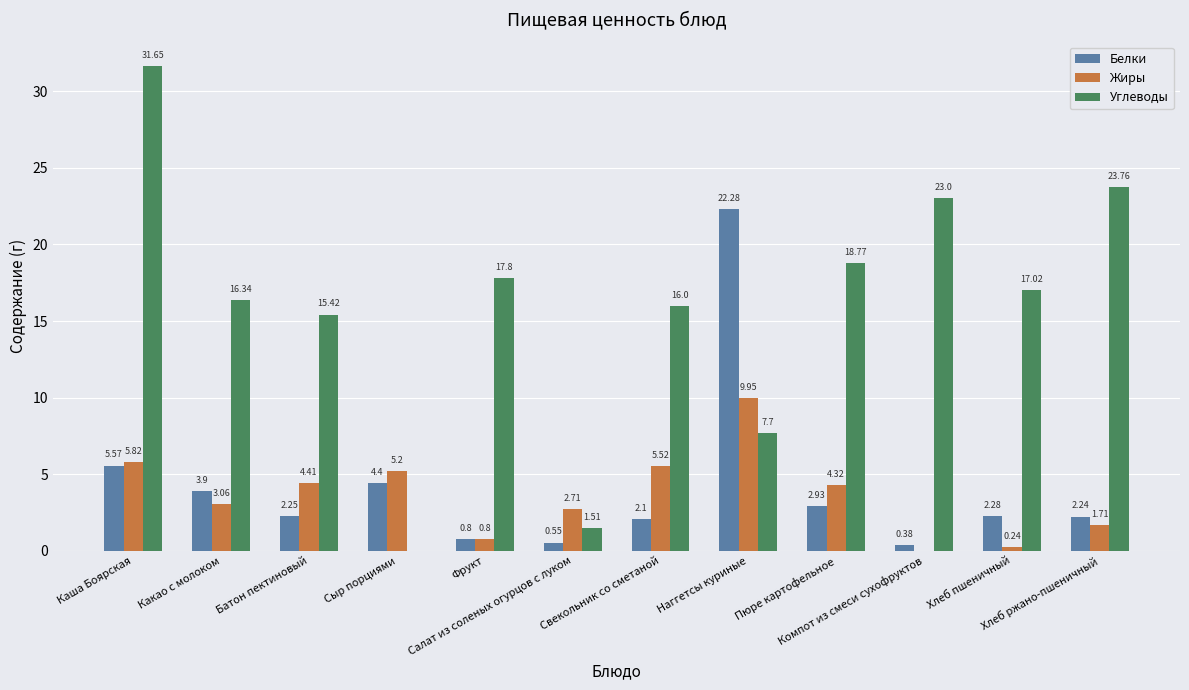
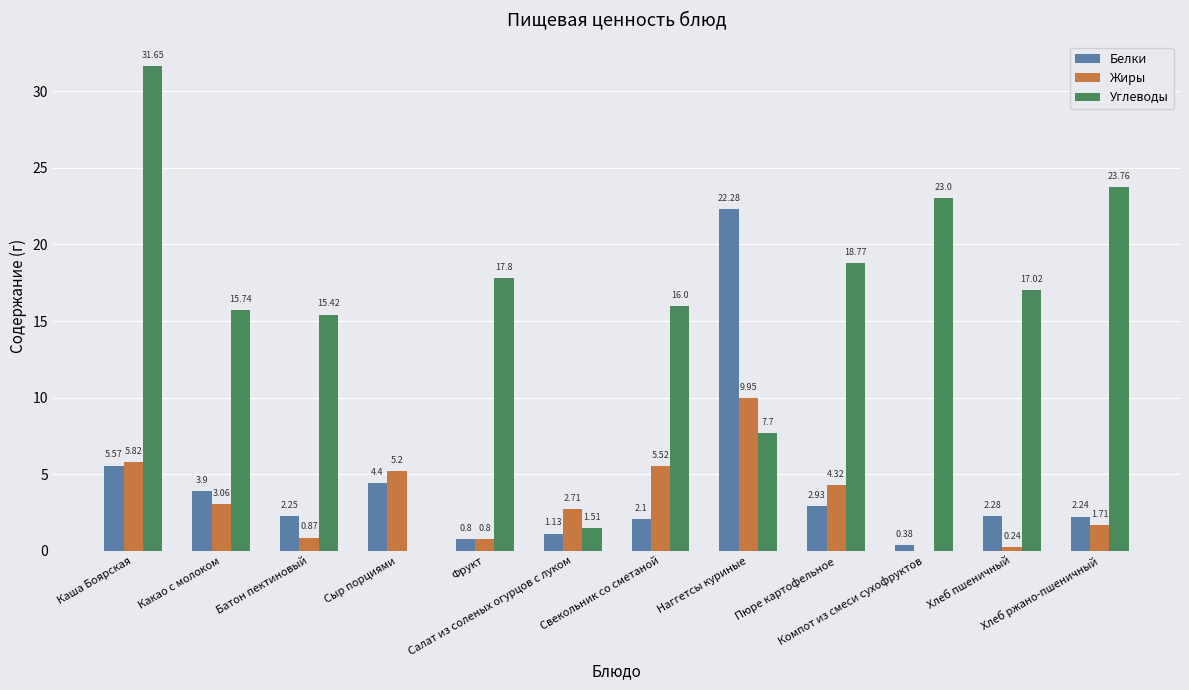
  {
    "Белки": {
      "Каша Боярская": 5.57,
      "Какао с молоком": 3.9,
      "Батон пектиновый": 2.25,
      "Сыр порциями": 4.4,
      "Фрукт": 0.8,
-     "Салат из соленых огурцов с луком": 0.55,
+     "Салат из соленых огурцов с луком": 1.13,
      "Свекольник со сметаной": 2.1,
      "Наггетсы куриные": 22.28,
      "Пюре картофельное": 2.93,
      "Компот из смеси сухофруктов": 0.38,
      "Хлеб пшеничный": 2.28,
      "Хлеб ржано-пшеничный": 2.24
    },
    "Жиры": {
      "Каша Боярская": 5.82,
      "Какао с молоком": 3.06,
-     "Батон пектиновый": 4.41,
+     "Батон пектиновый": 0.87,
      "Сыр порциями": 5.2,
      "Фрукт": 0.8,
      "Салат из соленых огурцов с луком": 2.71,
      "Свекольник со сметаной": 5.52,
      "Наггетсы куриные": 9.95,
      "Пюре картофельное": 4.32,
      "Хлеб пшеничный": 0.24,
      "Хлеб ржано-пшеничный": 1.71
    },
    "Углеводы": {
      "Каша Боярская": 31.65,
-     "Какао с молоком": 16.34,
+     "Какао с молоком": 15.74,
      "Батон пектиновый": 15.42,
      "Фрукт": 17.8,
      "Салат из соленых огурцов с луком": 1.51,
      "Свекольник со сметаной": 16.0,
      "Наггетсы куриные": 7.7,
      "Пюре картофельное": 18.77,
      "Компот из смеси сухофруктов": 23.0,
      "Хлеб пшеничный": 17.02,
      "Хлеб ржано-пшеничный": 23.76
    }
  }
